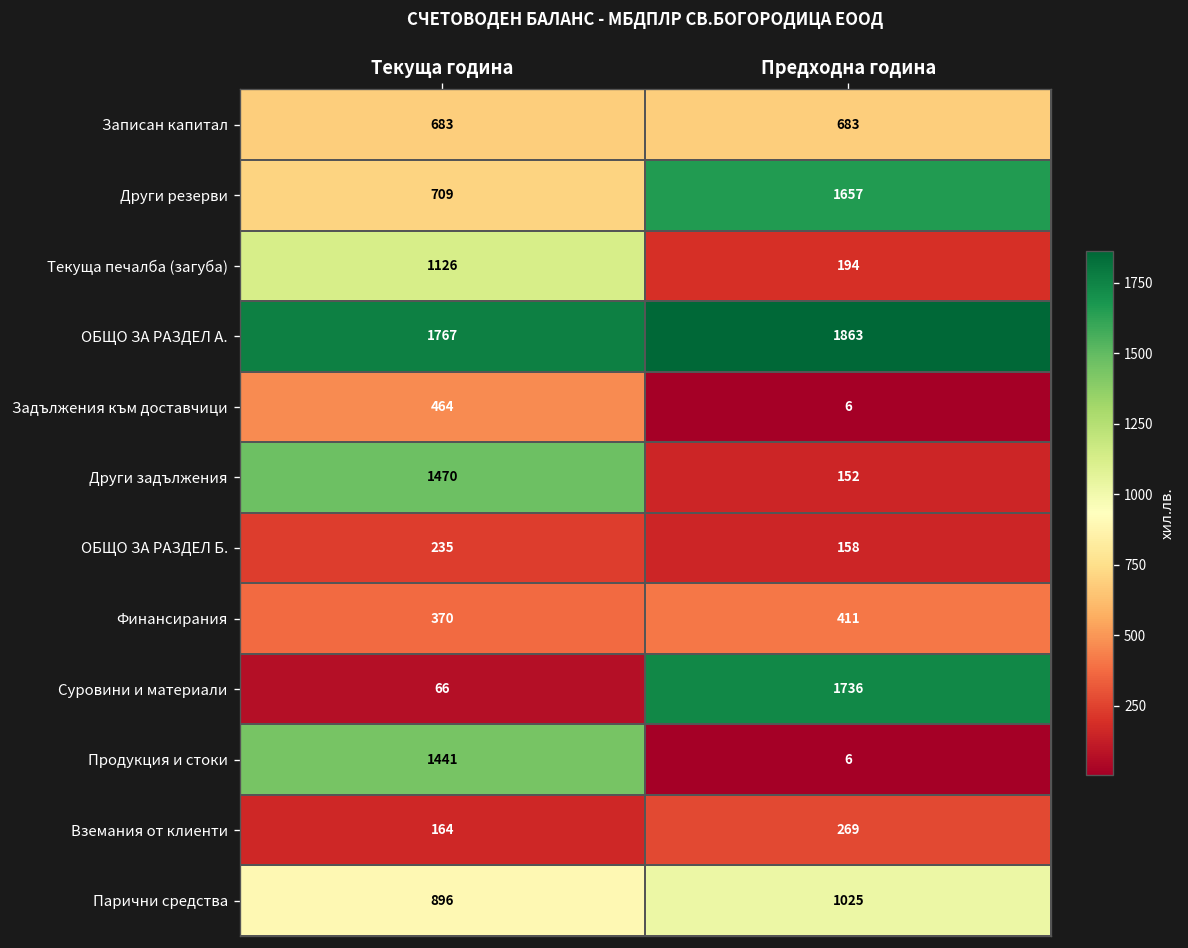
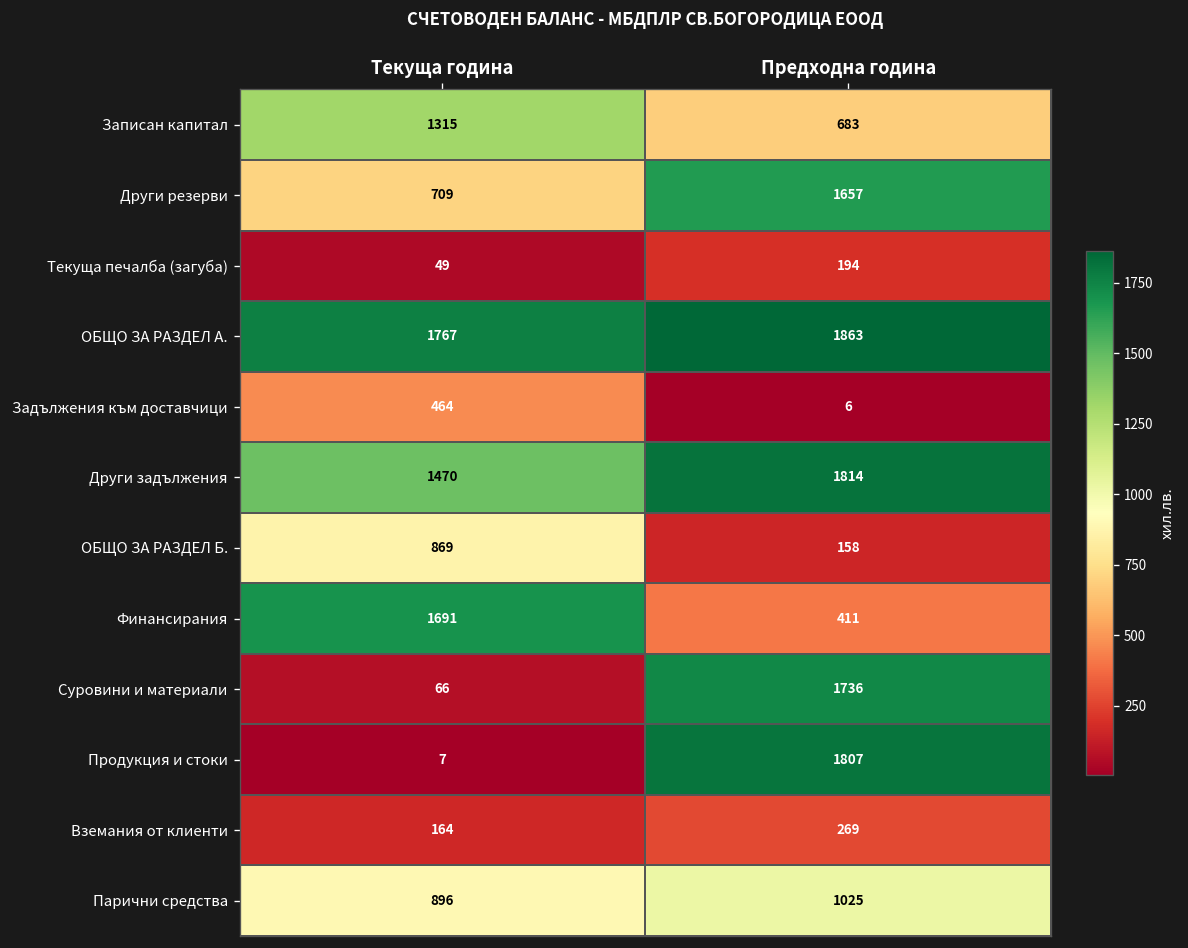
  {
    "Записан капитал": {
-     "Текуща година": 683,
+     "Текуща година": 1315,
      "Предходна година": 683
    },
    "Други резерви": {
      "Текуща година": 709,
      "Предходна година": 1657
    },
    "Текуща печалба (загуба)": {
-     "Текуща година": 1126,
+     "Текуща година": 49,
      "Предходна година": 194
    },
    "ОБЩО ЗА РАЗДЕЛ A.": {
      "Текуща година": 1767,
      "Предходна година": 1863
    },
    "Задължения към доставчици": {
      "Текуща година": 464,
      "Предходна година": 6
    },
    "Други задължения": {
      "Текуща година": 1470,
-     "Предходна година": 152
+     "Предходна година": 1814
    },
    "ОБЩО ЗА РАЗДЕЛ Б.": {
-     "Текуща година": 235,
+     "Текуща година": 869,
      "Предходна година": 158
    },
    "Финансирания": {
-     "Текуща година": 370,
+     "Текуща година": 1691,
      "Предходна година": 411
    },
    "Суровини и материали": {
      "Текуща година": 66,
      "Предходна година": 1736
    },
    "Продукция и стоки": {
-     "Текуща година": 1441,
-     "Предходна година": 6
+     "Текуща година": 7,
+     "Предходна година": 1807
    },
    "Вземания от клиенти": {
      "Текуща година": 164,
      "Предходна година": 269
    },
    "Парични средства": {
      "Текуща година": 896,
      "Предходна година": 1025
    }
  }
